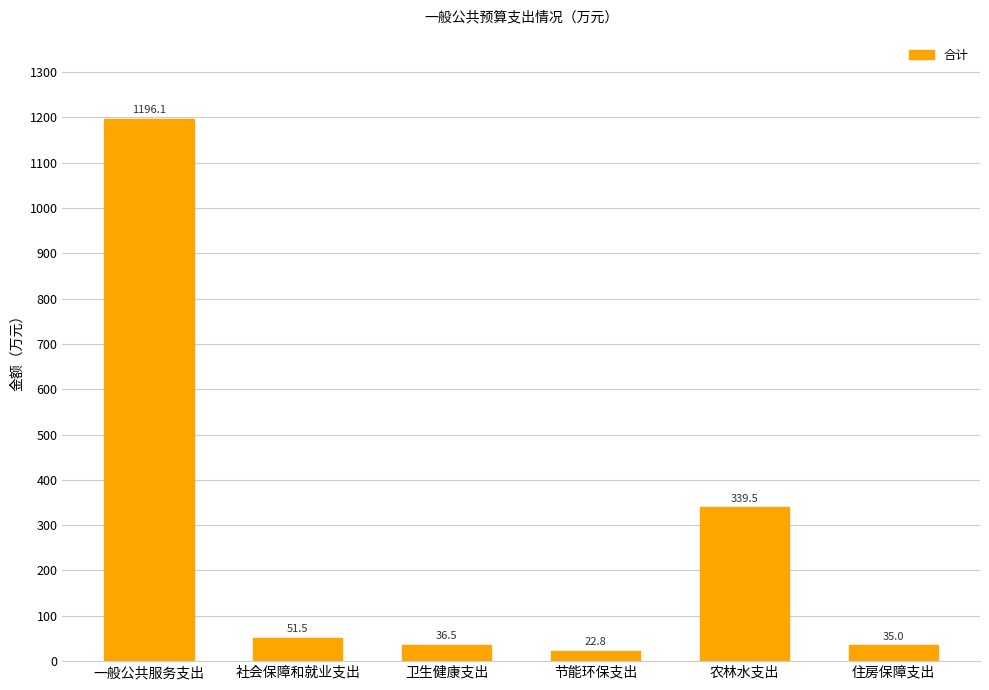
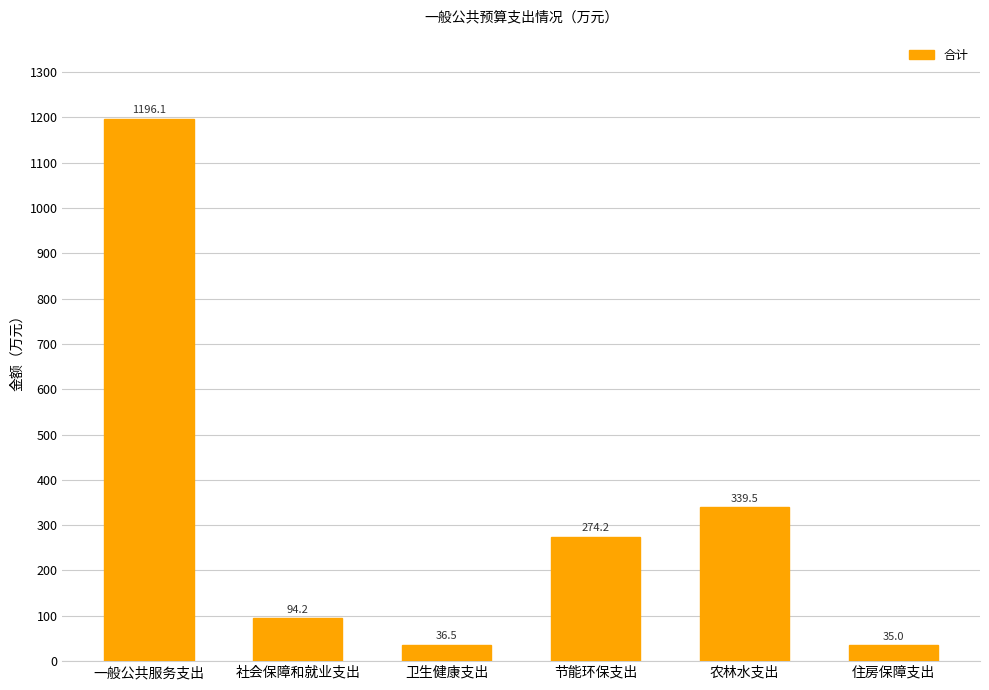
  {
    "一般公共服务支出": 1196.1,
-   "社会保障和就业支出": 51.5,
+   "社会保障和就业支出": 94.2,
    "卫生健康支出": 36.5,
-   "节能环保支出": 22.8,
+   "节能环保支出": 274.2,
    "农林水支出": 339.5,
    "住房保障支出": 35.0
  }
